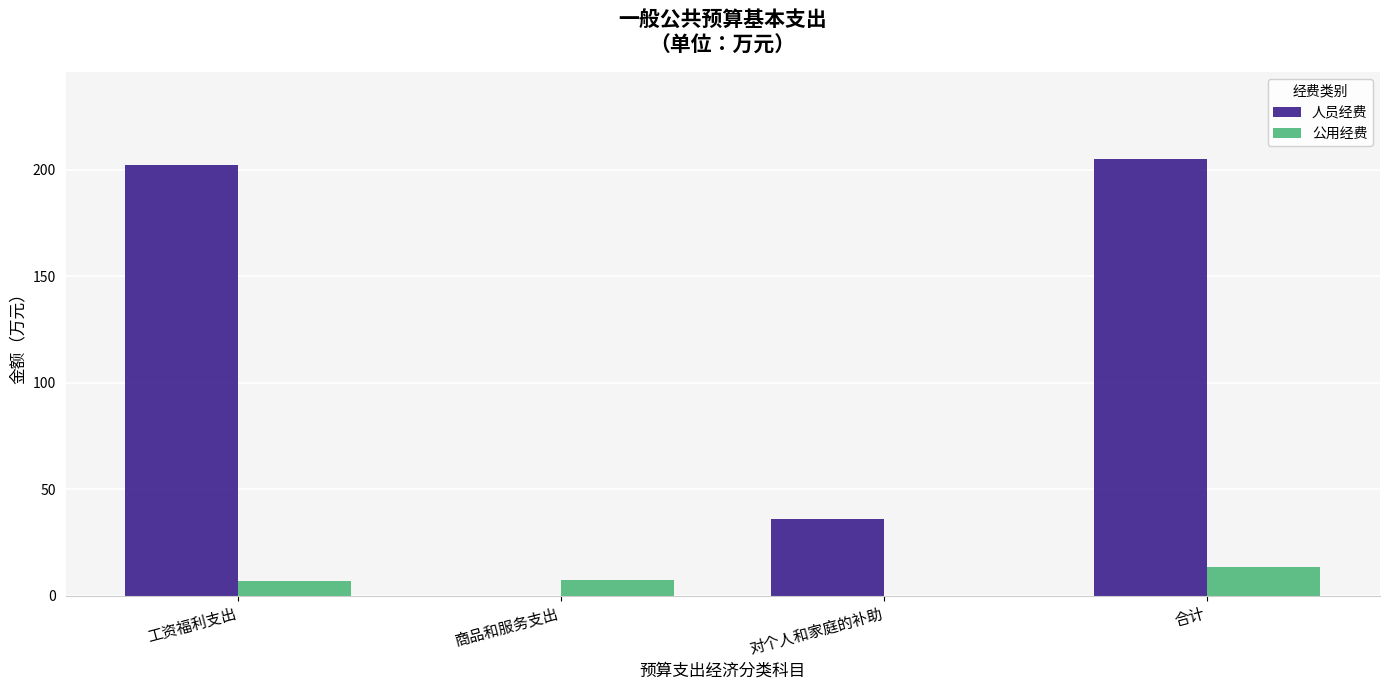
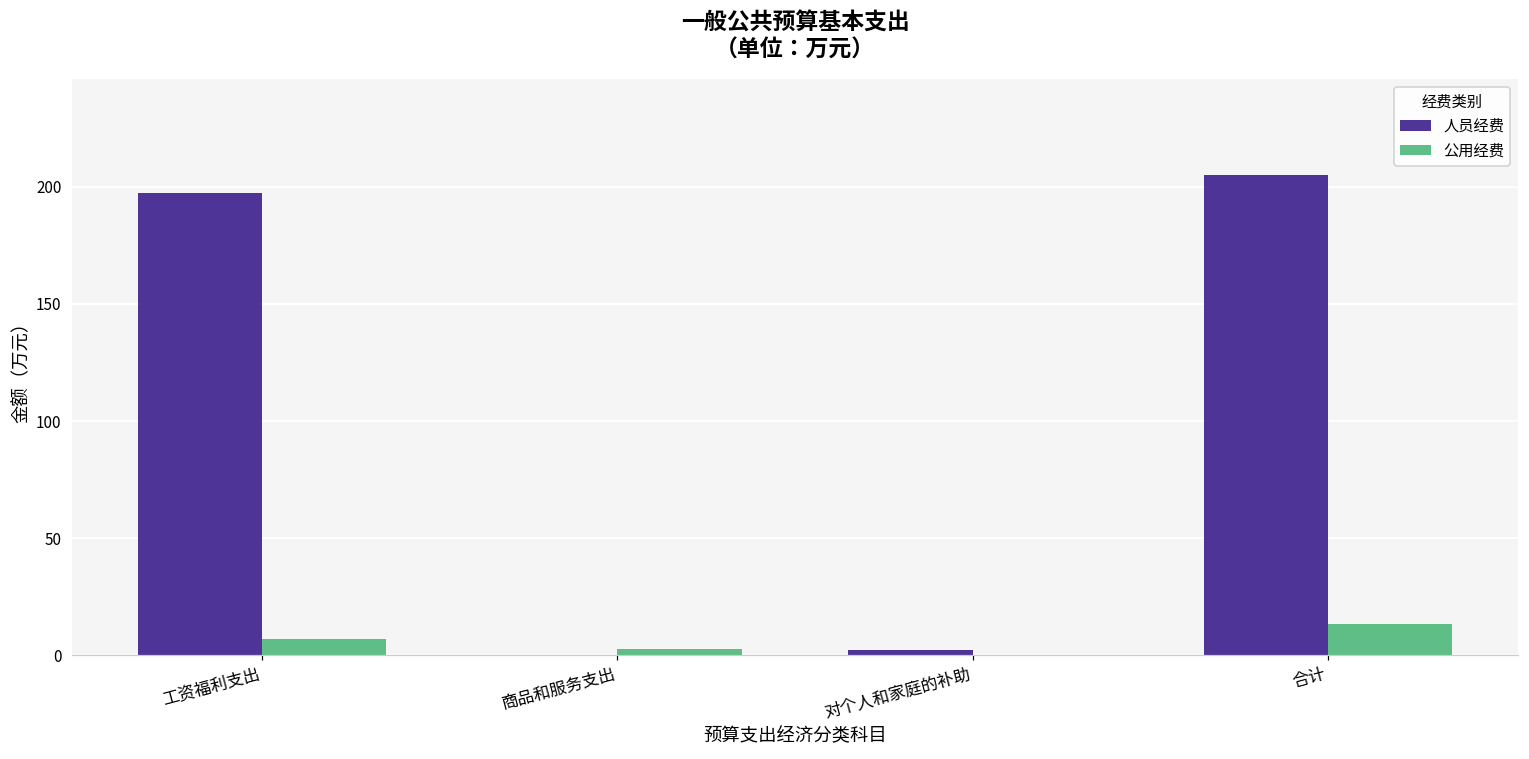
  {
    "人员经费": {
-     "工资福利支出": 202,
+     "工资福利支出": 197,
      "商品和服务支出": 0,
-     "对个人和家庭的补助": 36,
+     "对个人和家庭的补助": 2,
      "合计": 205
    },
    "公用经费": {
      "工资福利支出": 7,
-     "商品和服务支出": 7,
+     "商品和服务支出": 3,
      "对个人和家庭的补助": 0,
      "合计": 13
    }
  }
